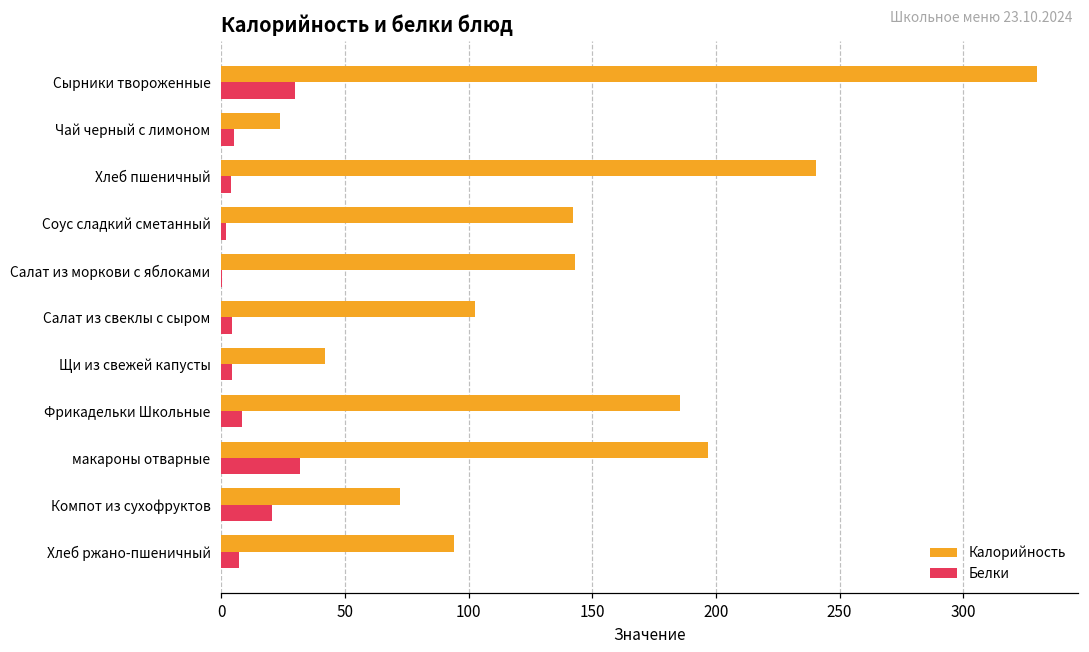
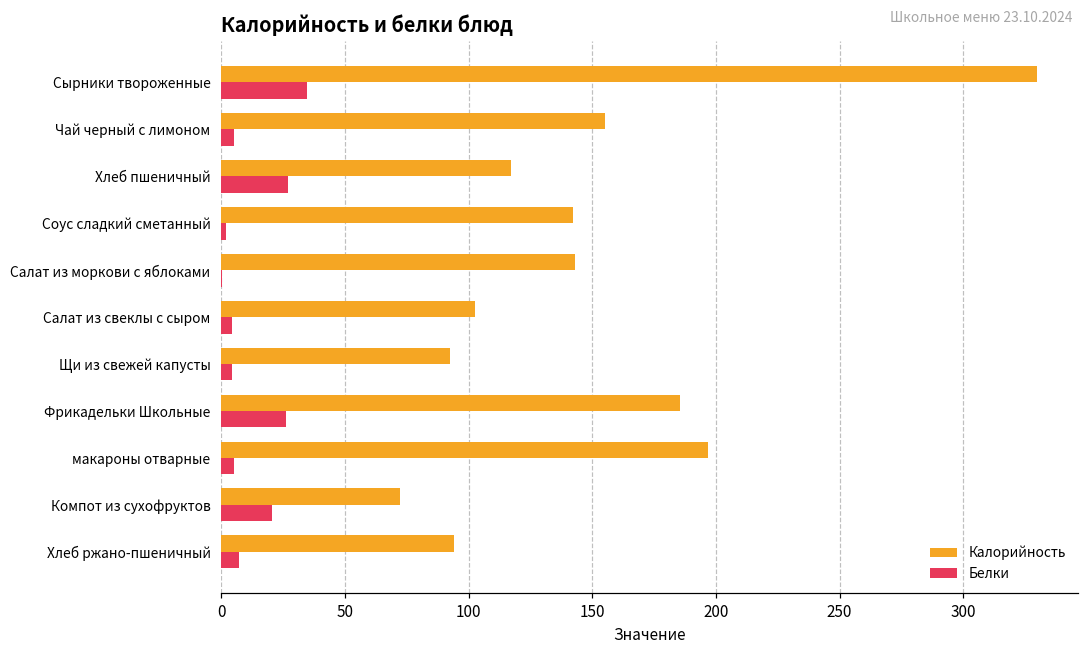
  {
    "Калорийность": {
      "Сырники твороженные": 330,
-     "Чай черный с лимоном": 24,
-     "Хлеб пшеничный": 241,
+     "Чай черный с лимоном": 155,
+     "Хлеб пшеничный": 117,
      "Соус сладкий сметанный": 142,
      "Салат из моркови с яблоками": 143,
      "Салат из свеклы с сыром": 103,
-     "Щи из свежей капусты": 42,
+     "Щи из свежей капусты": 93,
      "Фрикадельки Школьные": 185,
      "макароны отварные": 197,
      "Компот из сухофруктов": 72,
      "Хлеб ржано-пшеничный": 94
    },
    "Белки": {
-     "Сырники твороженные": 30,
+     "Сырники твороженные": 35,
      "Чай черный с лимоном": 5,
-     "Хлеб пшеничный": 4,
+     "Хлеб пшеничный": 27,
      "Соус сладкий сметанный": 2,
      "Салат из свеклы с сыром": 4,
      "Щи из свежей капусты": 4,
-     "Фрикадельки Школьные": 9,
-     "макароны отварные": 32,
+     "Фрикадельки Школьные": 26,
+     "макароны отварные": 5,
      "Компот из сухофруктов": 20,
      "Хлеб ржано-пшеничный": 7
    }
  }
